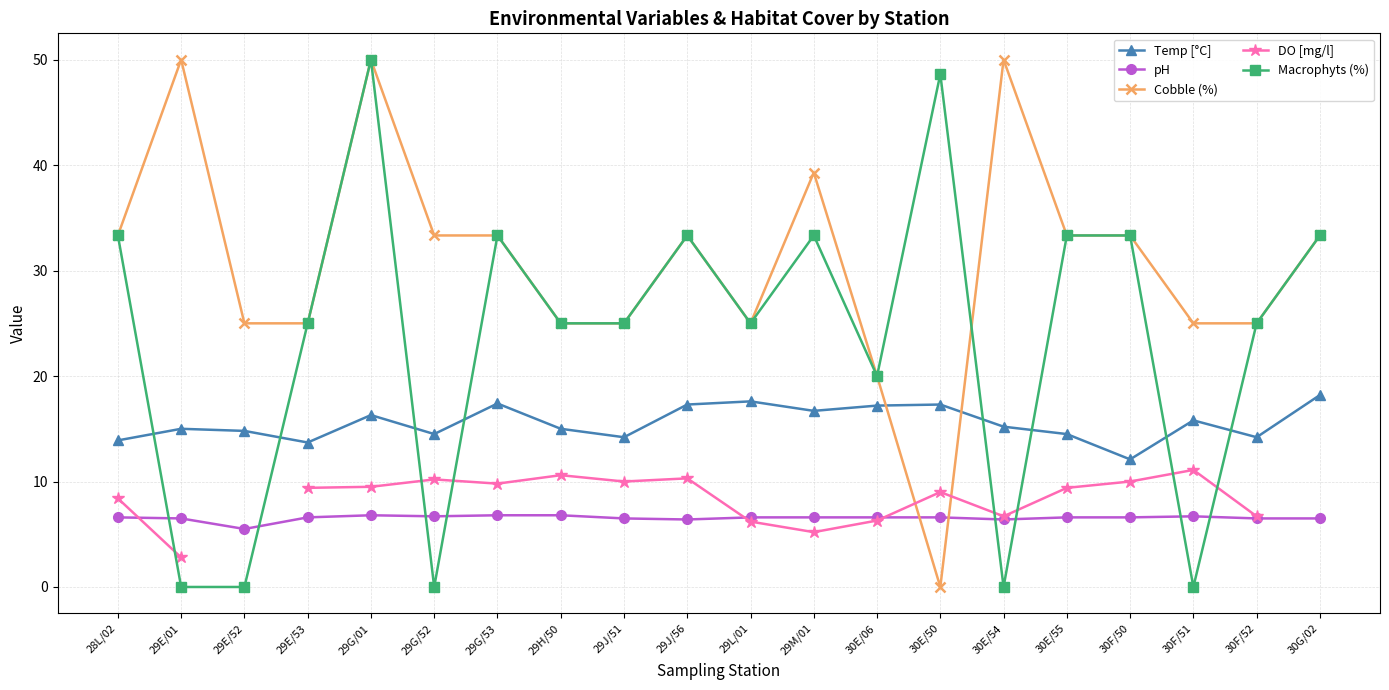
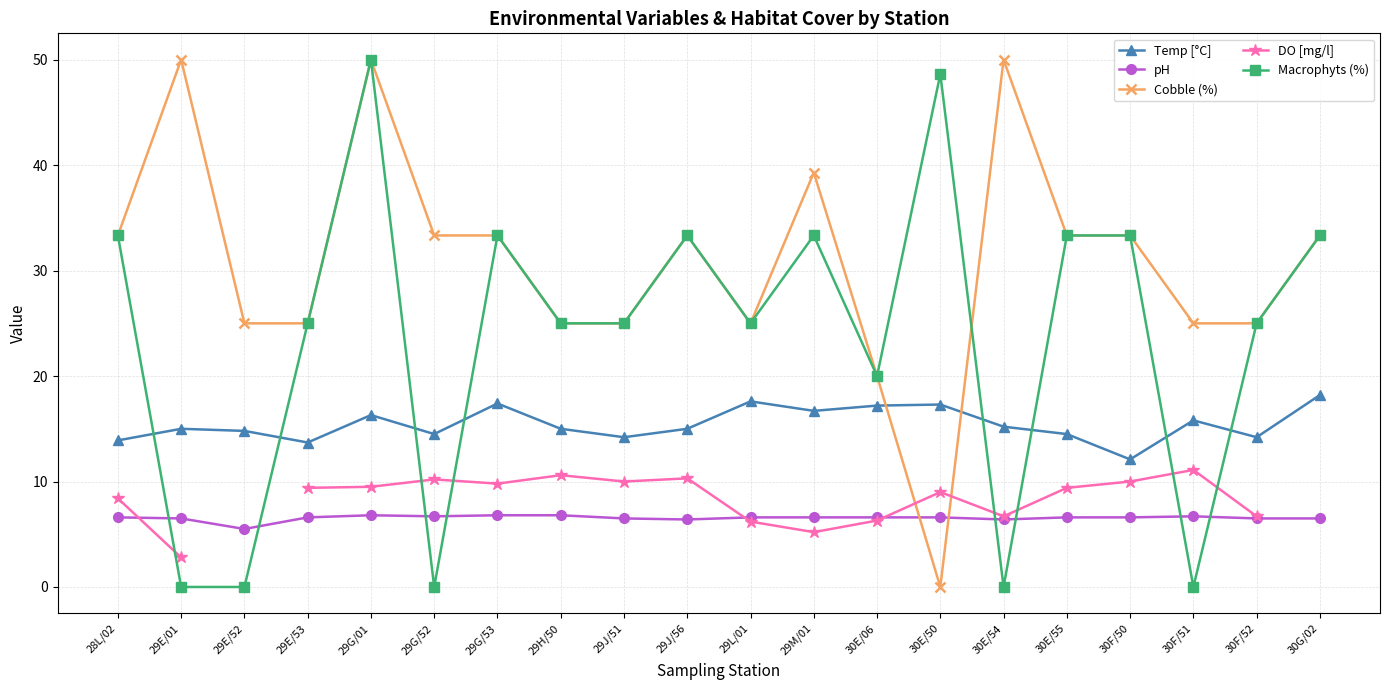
  {
    "Temp [°C]": {
      "28L/02": 13.9,
      "29E/01": 15.0,
      "29E/52": 14.8,
      "29E/53": 13.7,
      "29G/01": 16.3,
      "29G/52": 14.5,
      "29G/53": 17.4,
      "29H/50": 15.0,
      "29J/51": 14.2,
-     "29J/56": 17.3,
+     "29J/56": 15.0,
      "29L/01": 17.6,
      "29M/01": 16.7,
      "30E/06": 17.2,
      "30E/50": 17.3,
      "30E/54": 15.2,
      "30E/55": 14.5,
      "30F/50": 12.1,
      "30F/51": 15.8,
      "30F/52": 14.2,
      "30G/02": 18.2
    },
    "pH": {
      "28L/02": 6.6,
      "29E/01": 6.5,
      "29E/52": 5.5,
      "29E/53": 6.6,
      "29G/01": 6.8,
      "29G/52": 6.7,
      "29G/53": 6.8,
      "29H/50": 6.8,
      "29J/51": 6.5,
      "29J/56": 6.4,
      "29L/01": 6.6,
      "29M/01": 6.6,
      "30E/06": 6.6,
      "30E/50": 6.6,
      "30E/54": 6.4,
      "30E/55": 6.6,
      "30F/50": 6.6,
      "30F/51": 6.7,
      "30G/02": 6.5
    },
    "Cobble (%)": {
      "29E/01": 50.0,
      "29E/52": 25.0,
      "29G/52": 33.3,
      "29M/01": 39.3,
      "30E/50": 0.0,
      "30E/54": 50.0,
      "30F/51": 25.0
    },
    "DO [mg/l]": {
      "28L/02": 8.4,
      "29E/01": 2.8,
      "29E/53": 9.4,
      "29G/01": 9.5,
      "29G/52": 10.2,
      "29G/53": 9.8,
      "29H/50": 10.6,
      "29J/51": 10.0,
      "29J/56": 10.3,
      "29L/01": 6.2,
      "29M/01": 5.2,
      "30E/06": 6.3,
      "30E/50": 9.0,
      "30E/54": 6.7,
      "30E/55": 9.4,
      "30F/50": 10.0,
      "30F/51": 11.1
    },
    "Macrophyts (%)": {
      "29E/01": 0.0,
      "29E/52": 0.0,
      "29G/52": 0.0,
      "29M/01": 33.3,
      "30E/50": 48.6,
      "30E/54": 0.0,
      "30F/51": 0.0
    }
  }
